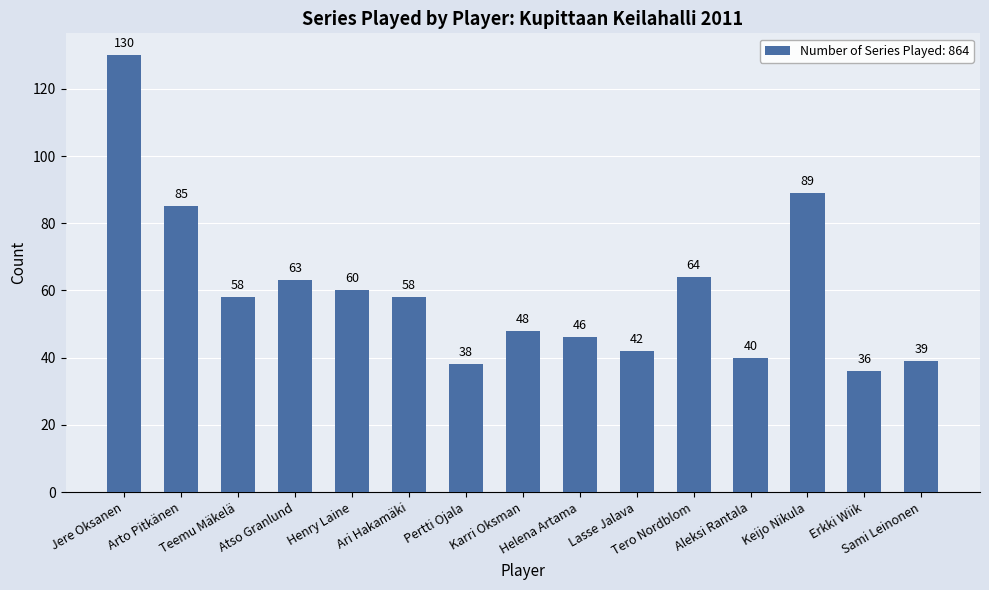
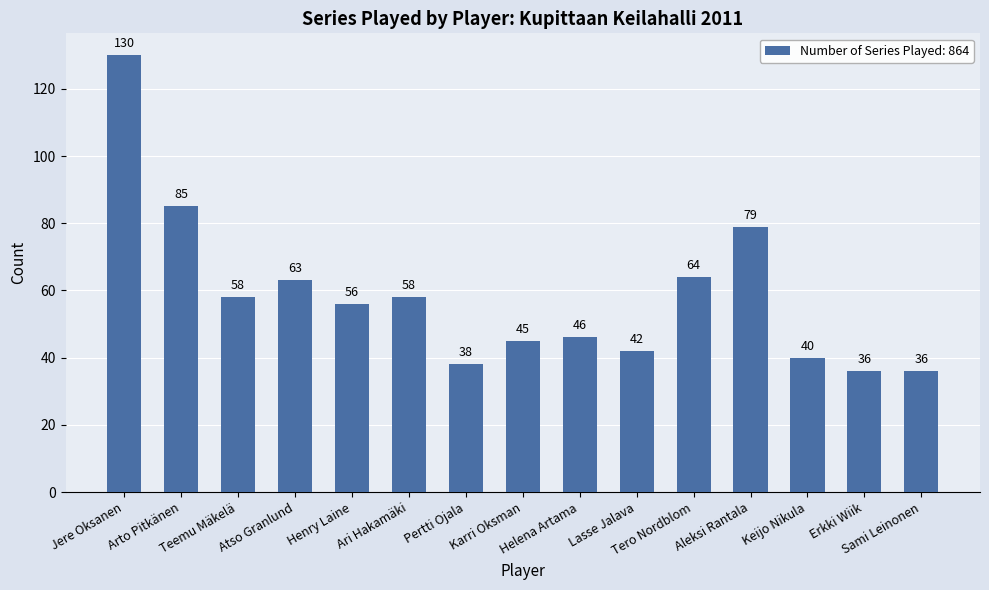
  {
    "Jere Oksanen": 130,
    "Arto Pitkänen": 85,
    "Teemu Mäkelä": 58,
    "Atso Granlund": 63,
-   "Henry Laine": 60,
+   "Henry Laine": 56,
    "Ari Hakamäki": 58,
    "Pertti Ojala": 38,
-   "Karri Oksman": 48,
+   "Karri Oksman": 45,
    "Helena Artama": 46,
    "Lasse Jalava": 42,
    "Tero Nordblom": 64,
-   "Aleksi Rantala": 40,
-   "Keijo Nikula": 89,
+   "Aleksi Rantala": 79,
+   "Keijo Nikula": 40,
    "Erkki Wiik": 36,
-   "Sami Leinonen": 39
+   "Sami Leinonen": 36
  }
